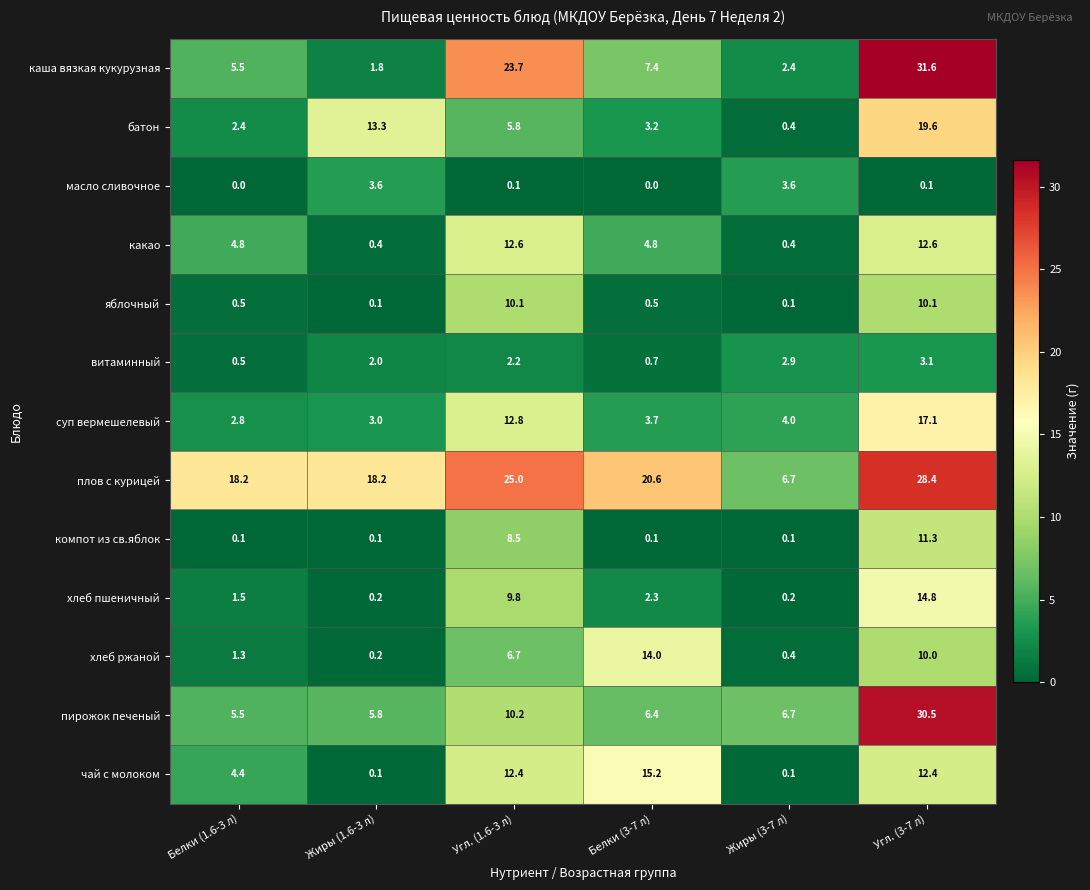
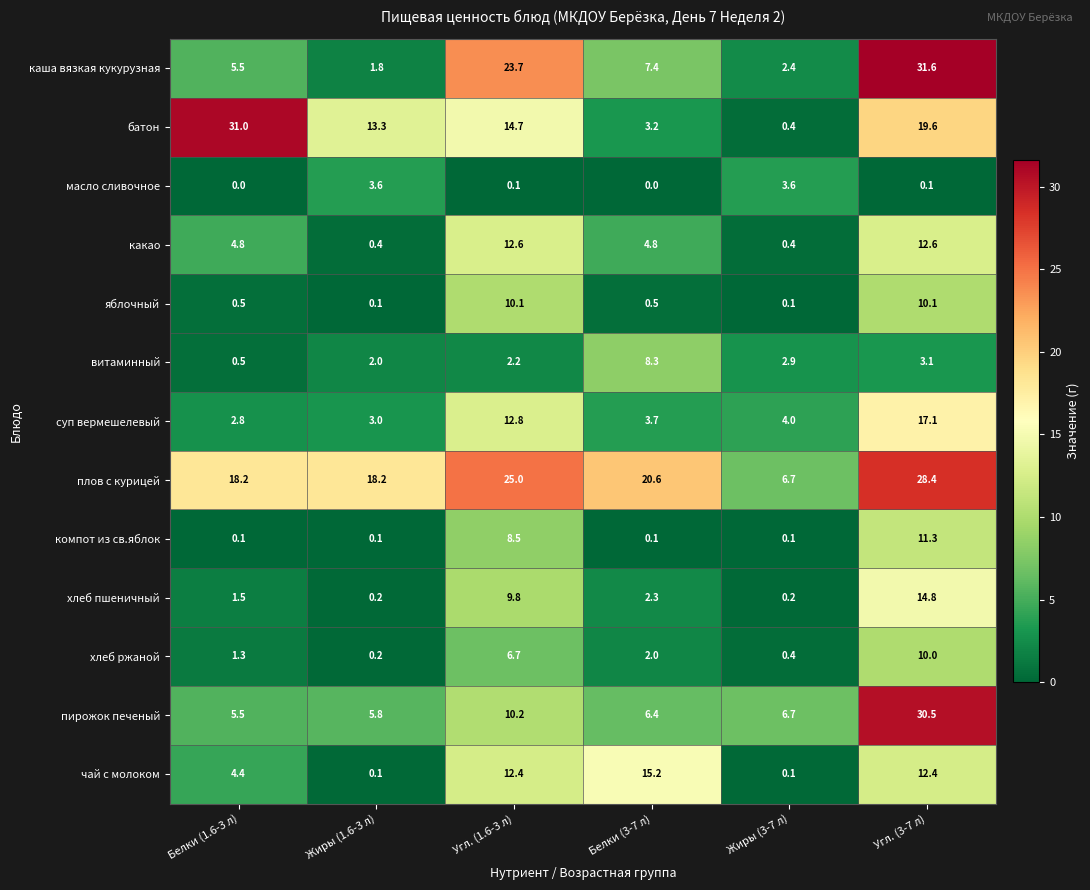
  {
    "каша вязкая кукурузная": {
      "Белки (1.6-3 л)": 5.5,
      "Жиры (1.6-3 л)": 1.8,
      "Угл. (1.6-3 л)": 23.7,
      "Белки (3-7 л)": 7.4,
      "Жиры (3-7 л)": 2.4,
      "Угл. (3-7 л)": 31.6
    },
    "батон": {
-     "Белки (1.6-3 л)": 2.4,
+     "Белки (1.6-3 л)": 31.0,
      "Жиры (1.6-3 л)": 13.3,
-     "Угл. (1.6-3 л)": 5.8,
+     "Угл. (1.6-3 л)": 14.7,
      "Белки (3-7 л)": 3.2,
      "Жиры (3-7 л)": 0.4,
      "Угл. (3-7 л)": 19.6
    },
    "масло сливочное": {
      "Белки (1.6-3 л)": 0.0,
      "Жиры (1.6-3 л)": 3.6,
      "Угл. (1.6-3 л)": 0.1,
      "Белки (3-7 л)": 0.0,
      "Жиры (3-7 л)": 3.6,
      "Угл. (3-7 л)": 0.1
    },
    "какао": {
      "Белки (1.6-3 л)": 4.8,
      "Жиры (1.6-3 л)": 0.4,
      "Угл. (1.6-3 л)": 12.6,
      "Белки (3-7 л)": 4.8,
      "Жиры (3-7 л)": 0.4,
      "Угл. (3-7 л)": 12.6
    },
    "яблочный": {
      "Белки (1.6-3 л)": 0.5,
      "Жиры (1.6-3 л)": 0.1,
      "Угл. (1.6-3 л)": 10.1,
      "Белки (3-7 л)": 0.5,
      "Жиры (3-7 л)": 0.1,
      "Угл. (3-7 л)": 10.1
    },
    "витаминный": {
      "Белки (1.6-3 л)": 0.5,
      "Жиры (1.6-3 л)": 2.0,
      "Угл. (1.6-3 л)": 2.2,
-     "Белки (3-7 л)": 0.7,
+     "Белки (3-7 л)": 8.3,
      "Жиры (3-7 л)": 2.9,
      "Угл. (3-7 л)": 3.1
    },
    "суп вермешелевый": {
      "Белки (1.6-3 л)": 2.8,
      "Жиры (1.6-3 л)": 3.0,
      "Угл. (1.6-3 л)": 12.8,
      "Белки (3-7 л)": 3.7,
      "Жиры (3-7 л)": 4.0,
      "Угл. (3-7 л)": 17.1
    },
    "плов с курицей": {
      "Белки (1.6-3 л)": 18.2,
      "Жиры (1.6-3 л)": 18.2,
      "Угл. (1.6-3 л)": 25.0,
      "Белки (3-7 л)": 20.6,
      "Жиры (3-7 л)": 6.7,
      "Угл. (3-7 л)": 28.4
    },
    "компот из св.яблок": {
      "Белки (1.6-3 л)": 0.1,
      "Жиры (1.6-3 л)": 0.1,
      "Угл. (1.6-3 л)": 8.5,
      "Белки (3-7 л)": 0.1,
      "Жиры (3-7 л)": 0.1,
      "Угл. (3-7 л)": 11.3
    },
    "хлеб пшеничный": {
      "Белки (1.6-3 л)": 1.5,
      "Жиры (1.6-3 л)": 0.2,
      "Угл. (1.6-3 л)": 9.8,
      "Белки (3-7 л)": 2.3,
      "Жиры (3-7 л)": 0.2,
      "Угл. (3-7 л)": 14.8
    },
    "хлеб ржаной": {
      "Белки (1.6-3 л)": 1.3,
      "Жиры (1.6-3 л)": 0.2,
      "Угл. (1.6-3 л)": 6.7,
-     "Белки (3-7 л)": 14.0,
+     "Белки (3-7 л)": 2.0,
      "Жиры (3-7 л)": 0.4,
      "Угл. (3-7 л)": 10.0
    },
    "пирожок печеный": {
      "Белки (1.6-3 л)": 5.5,
      "Жиры (1.6-3 л)": 5.8,
      "Угл. (1.6-3 л)": 10.2,
      "Белки (3-7 л)": 6.4,
      "Жиры (3-7 л)": 6.7,
      "Угл. (3-7 л)": 30.5
    },
    "чай с молоком": {
      "Белки (1.6-3 л)": 4.4,
      "Жиры (1.6-3 л)": 0.1,
      "Угл. (1.6-3 л)": 12.4,
      "Белки (3-7 л)": 15.2,
      "Жиры (3-7 л)": 0.1,
      "Угл. (3-7 л)": 12.4
    }
  }
